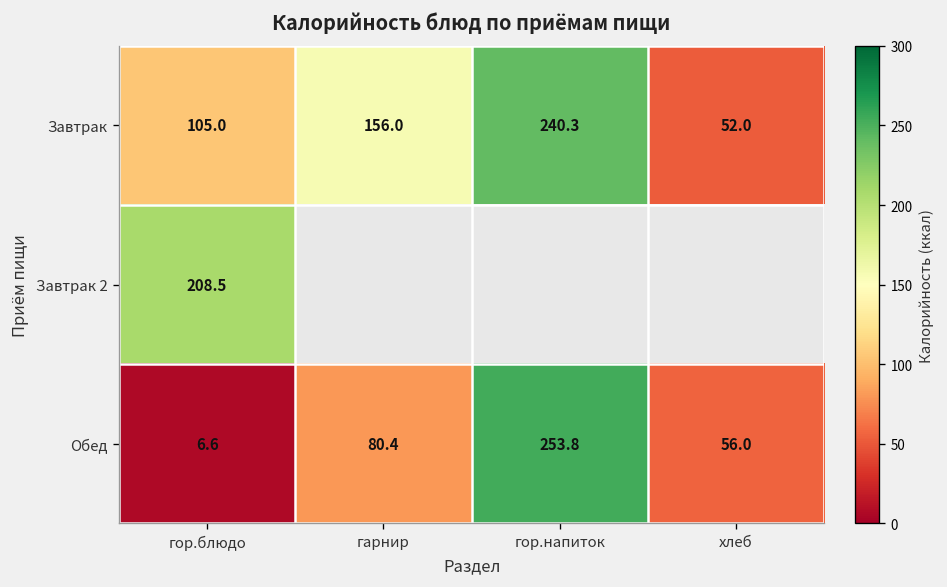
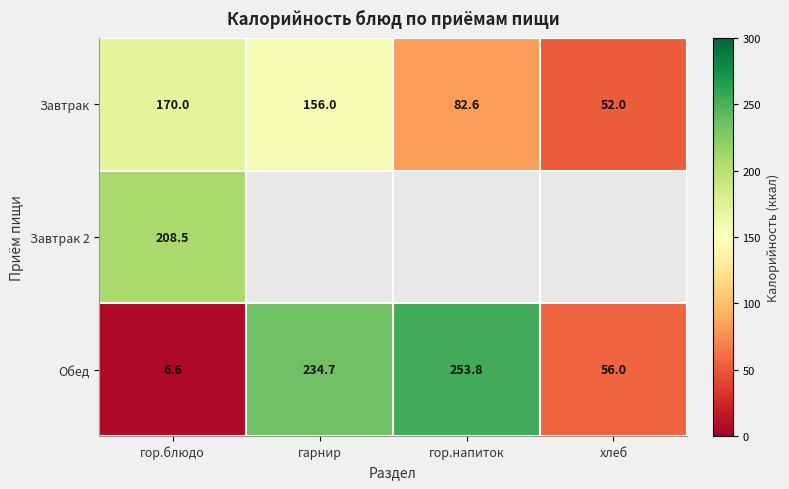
  {
    "Завтрак": {
-     "гор.блюдо": 105.0,
+     "гор.блюдо": 170.0,
      "гарнир": 156.0,
-     "гор.напиток": 240.3,
+     "гор.напиток": 82.6,
      "хлеб": 52.0
    },
    "Завтрак 2": {
      "гор.блюдо": 208.5
    },
    "Обед": {
      "гор.блюдо": 6.6,
-     "гарнир": 80.4,
+     "гарнир": 234.7,
      "гор.напиток": 253.8,
      "хлеб": 56.0
    }
  }
